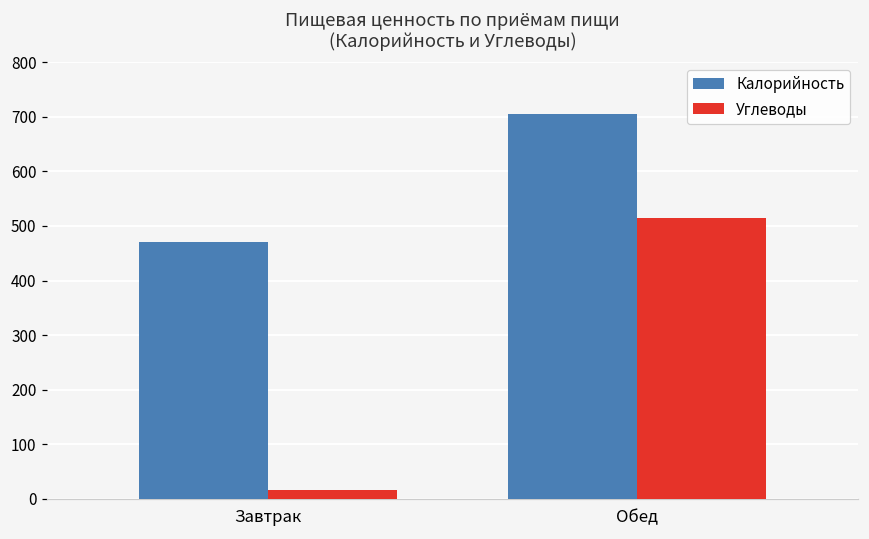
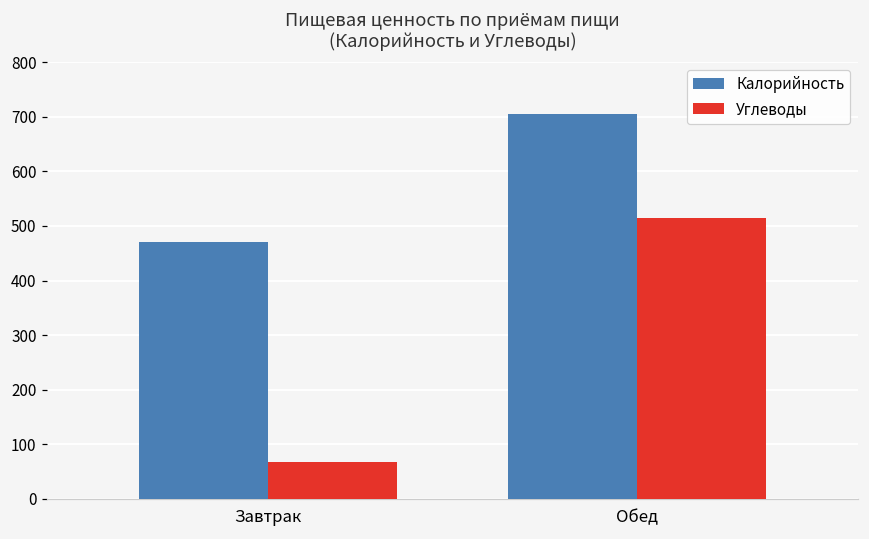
  {
    "Калорийность": {
      "Завтрак": 470,
      "Обед": 710
    },
    "Углеводы": {
-     "Завтрак": 20,
+     "Завтрак": 70,
      "Обед": 510
    }
  }
